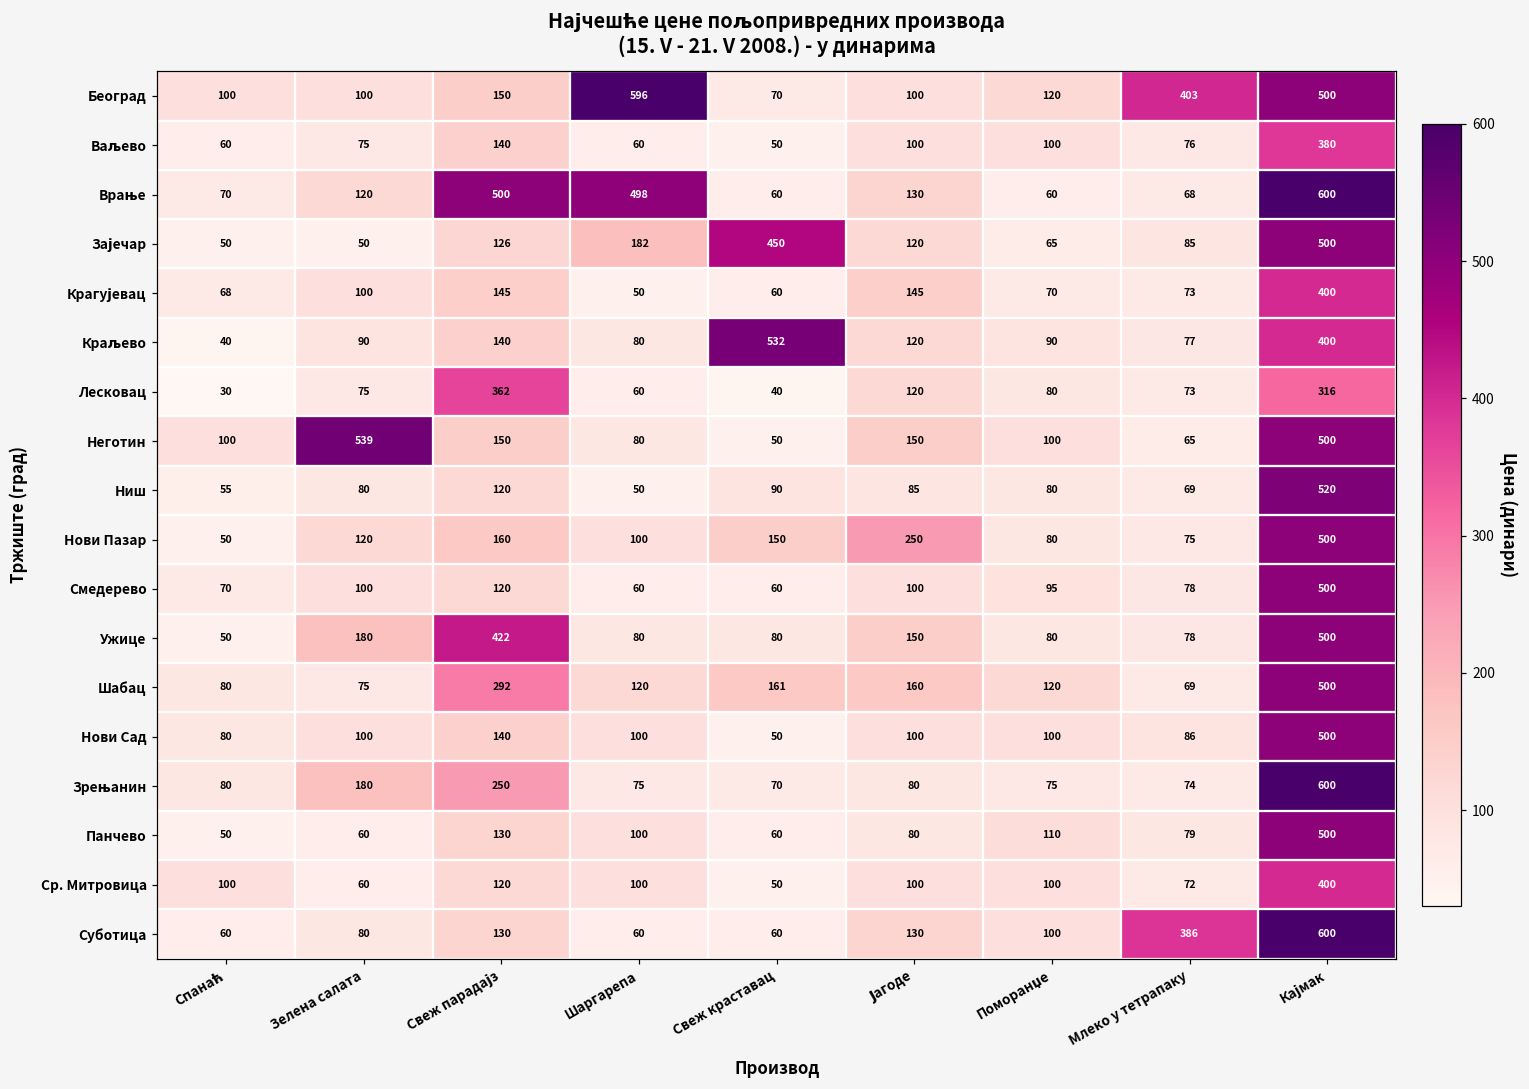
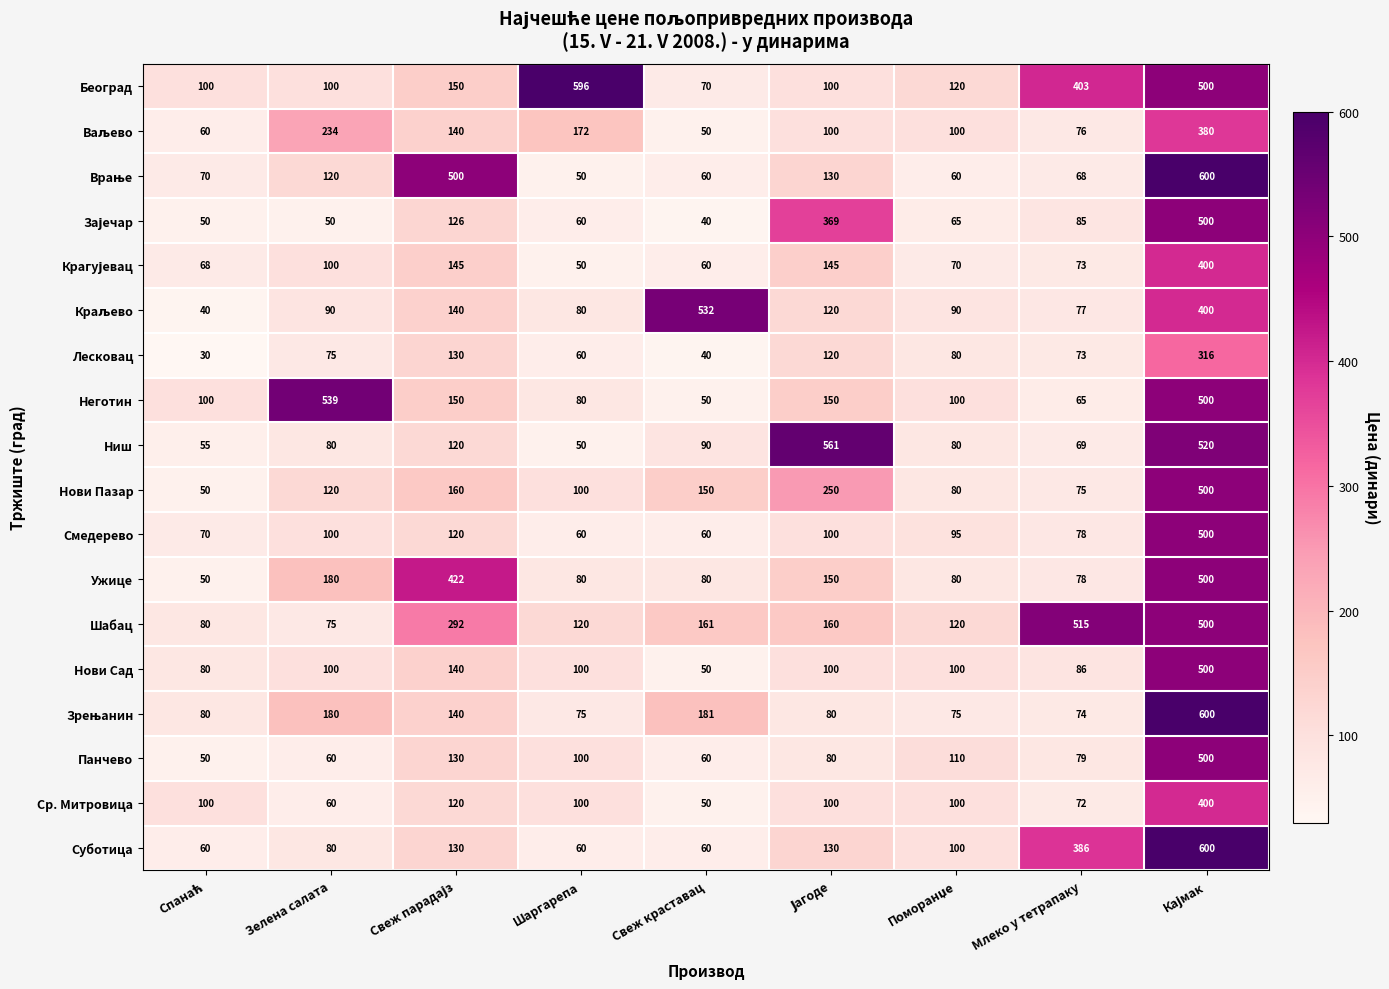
  {
    "Београд": {
      "Спанаћ": 100,
      "Зелена салата": 100,
      "Свеж парадајз": 150,
      "Шаргарепа": 596,
      "Свеж краставац": 70,
      "Јагоде": 100,
      "Поморанџе": 120,
      "Млеко у тетрапаку": 403,
      "Кајмак": 500
    },
    "Ваљево": {
      "Спанаћ": 60,
-     "Зелена салата": 75,
+     "Зелена салата": 234,
      "Свеж парадајз": 140,
-     "Шаргарепа": 60,
+     "Шаргарепа": 172,
      "Свеж краставац": 50,
      "Јагоде": 100,
      "Поморанџе": 100,
      "Млеко у тетрапаку": 76,
      "Кајмак": 380
    },
    "Врање": {
      "Спанаћ": 70,
      "Зелена салата": 120,
      "Свеж парадајз": 500,
-     "Шаргарепа": 498,
+     "Шаргарепа": 50,
      "Свеж краставац": 60,
      "Јагоде": 130,
      "Поморанџе": 60,
      "Млеко у тетрапаку": 68,
      "Кајмак": 600
    },
    "Зајечар": {
      "Спанаћ": 50,
      "Зелена салата": 50,
      "Свеж парадајз": 126,
-     "Шаргарепа": 182,
-     "Свеж краставац": 450,
-     "Јагоде": 120,
+     "Шаргарепа": 60,
+     "Свеж краставац": 40,
+     "Јагоде": 369,
      "Поморанџе": 65,
      "Млеко у тетрапаку": 85,
      "Кајмак": 500
    },
    "Крагујевац": {
      "Спанаћ": 68,
      "Зелена салата": 100,
      "Свеж парадајз": 145,
      "Шаргарепа": 50,
      "Свеж краставац": 60,
      "Јагоде": 145,
      "Поморанџе": 70,
      "Млеко у тетрапаку": 73,
      "Кајмак": 400
    },
    "Краљево": {
      "Спанаћ": 40,
      "Зелена салата": 90,
      "Свеж парадајз": 140,
      "Шаргарепа": 80,
      "Свеж краставац": 532,
      "Јагоде": 120,
      "Поморанџе": 90,
      "Млеко у тетрапаку": 77,
      "Кајмак": 400
    },
    "Лесковац": {
      "Спанаћ": 30,
      "Зелена салата": 75,
-     "Свеж парадајз": 362,
+     "Свеж парадајз": 130,
      "Шаргарепа": 60,
      "Свеж краставац": 40,
      "Јагоде": 120,
      "Поморанџе": 80,
      "Млеко у тетрапаку": 73,
      "Кајмак": 316
    },
    "Неготин": {
      "Спанаћ": 100,
      "Зелена салата": 539,
      "Свеж парадајз": 150,
      "Шаргарепа": 80,
      "Свеж краставац": 50,
      "Јагоде": 150,
      "Поморанџе": 100,
      "Млеко у тетрапаку": 65,
      "Кајмак": 500
    },
    "Ниш": {
      "Спанаћ": 55,
      "Зелена салата": 80,
      "Свеж парадајз": 120,
      "Шаргарепа": 50,
      "Свеж краставац": 90,
-     "Јагоде": 85,
+     "Јагоде": 561,
      "Поморанџе": 80,
      "Млеко у тетрапаку": 69,
      "Кајмак": 520
    },
    "Нови Пазар": {
      "Спанаћ": 50,
      "Зелена салата": 120,
      "Свеж парадајз": 160,
      "Шаргарепа": 100,
      "Свеж краставац": 150,
      "Јагоде": 250,
      "Поморанџе": 80,
      "Млеко у тетрапаку": 75,
      "Кајмак": 500
    },
    "Смедерево": {
      "Спанаћ": 70,
      "Зелена салата": 100,
      "Свеж парадајз": 120,
      "Шаргарепа": 60,
      "Свеж краставац": 60,
      "Јагоде": 100,
      "Поморанџе": 95,
      "Млеко у тетрапаку": 78,
      "Кајмак": 500
    },
    "Ужице": {
      "Спанаћ": 50,
      "Зелена салата": 180,
      "Свеж парадајз": 422,
      "Шаргарепа": 80,
      "Свеж краставац": 80,
      "Јагоде": 150,
      "Поморанџе": 80,
      "Млеко у тетрапаку": 78,
      "Кајмак": 500
    },
    "Шабац": {
      "Спанаћ": 80,
      "Зелена салата": 75,
      "Свеж парадајз": 292,
      "Шаргарепа": 120,
      "Свеж краставац": 161,
      "Јагоде": 160,
      "Поморанџе": 120,
-     "Млеко у тетрапаку": 69,
+     "Млеко у тетрапаку": 515,
      "Кајмак": 500
    },
    "Нови Сад": {
      "Спанаћ": 80,
      "Зелена салата": 100,
      "Свеж парадајз": 140,
      "Шаргарепа": 100,
      "Свеж краставац": 50,
      "Јагоде": 100,
      "Поморанџе": 100,
      "Млеко у тетрапаку": 86,
      "Кајмак": 500
    },
    "Зрењанин": {
      "Спанаћ": 80,
      "Зелена салата": 180,
-     "Свеж парадајз": 250,
+     "Свеж парадајз": 140,
      "Шаргарепа": 75,
-     "Свеж краставац": 70,
+     "Свеж краставац": 181,
      "Јагоде": 80,
      "Поморанџе": 75,
      "Млеко у тетрапаку": 74,
      "Кајмак": 600
    },
    "Панчево": {
      "Спанаћ": 50,
      "Зелена салата": 60,
      "Свеж парадајз": 130,
      "Шаргарепа": 100,
      "Свеж краставац": 60,
      "Јагоде": 80,
      "Поморанџе": 110,
      "Млеко у тетрапаку": 79,
      "Кајмак": 500
    },
    "Ср. Митровица": {
      "Спанаћ": 100,
      "Зелена салата": 60,
      "Свеж парадајз": 120,
      "Шаргарепа": 100,
      "Свеж краставац": 50,
      "Јагоде": 100,
      "Поморанџе": 100,
      "Млеко у тетрапаку": 72,
      "Кајмак": 400
    },
    "Суботица": {
      "Спанаћ": 60,
      "Зелена салата": 80,
      "Свеж парадајз": 130,
      "Шаргарепа": 60,
      "Свеж краставац": 60,
      "Јагоде": 130,
      "Поморанџе": 100,
      "Млеко у тетрапаку": 386,
      "Кајмак": 600
    }
  }
